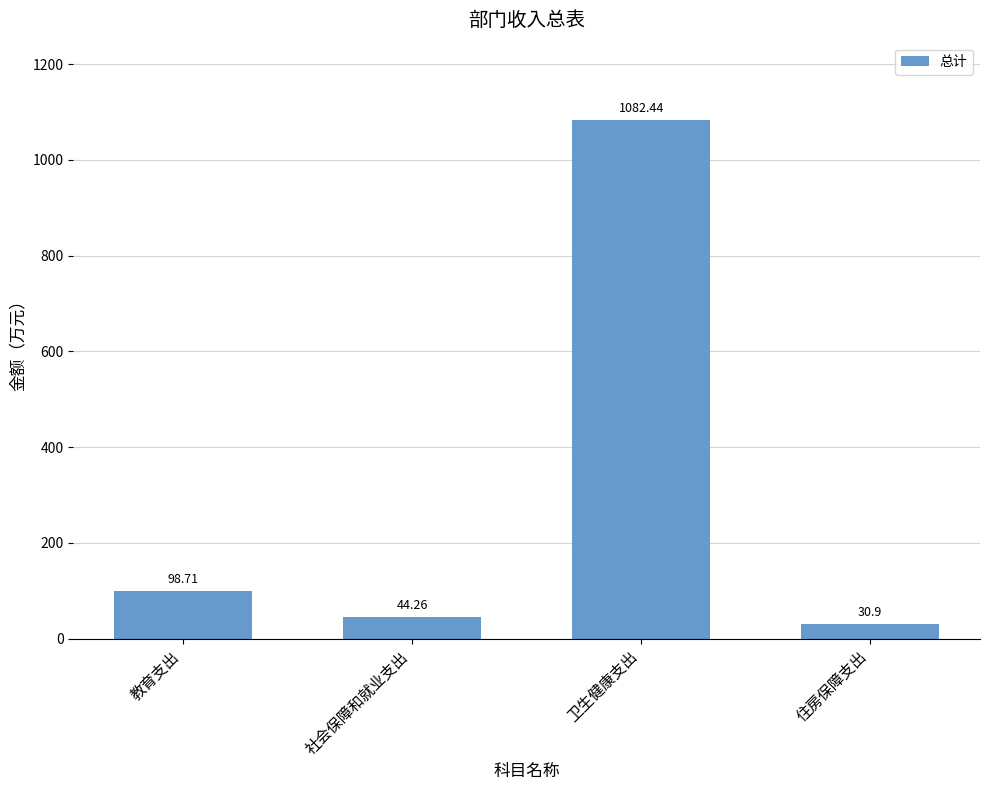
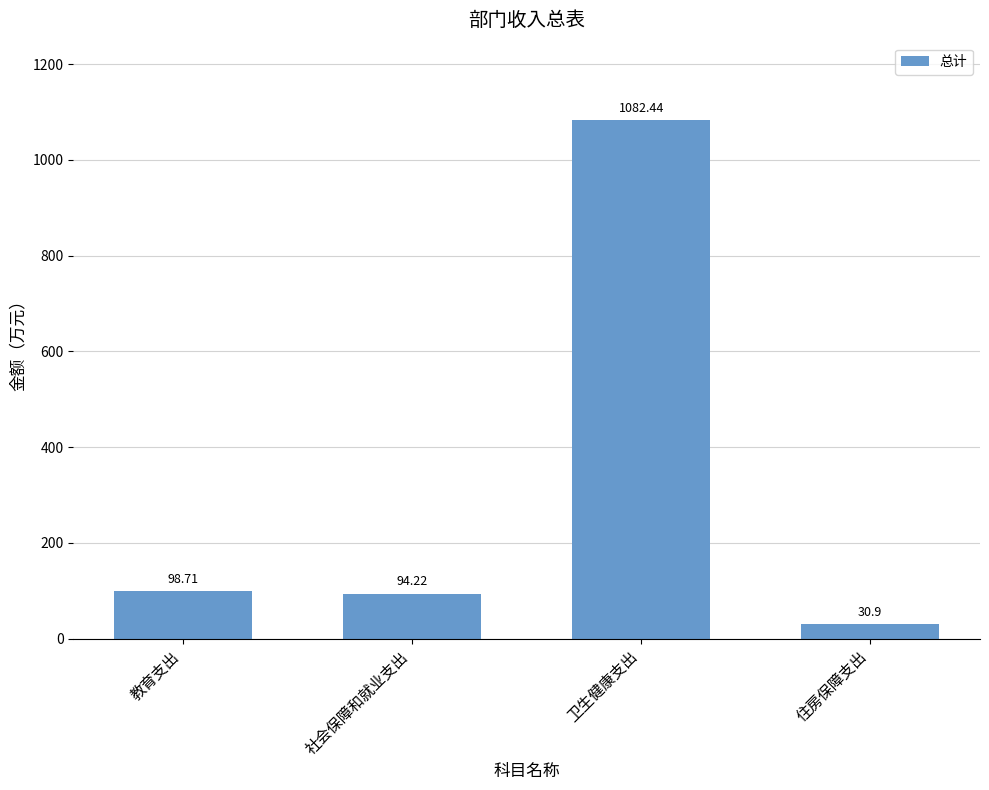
  {
    "教育支出": 98.71,
-   "社会保障和就业支出": 44.26,
+   "社会保障和就业支出": 94.22,
    "卫生健康支出": 1082.44,
    "住房保障支出": 30.9
  }
